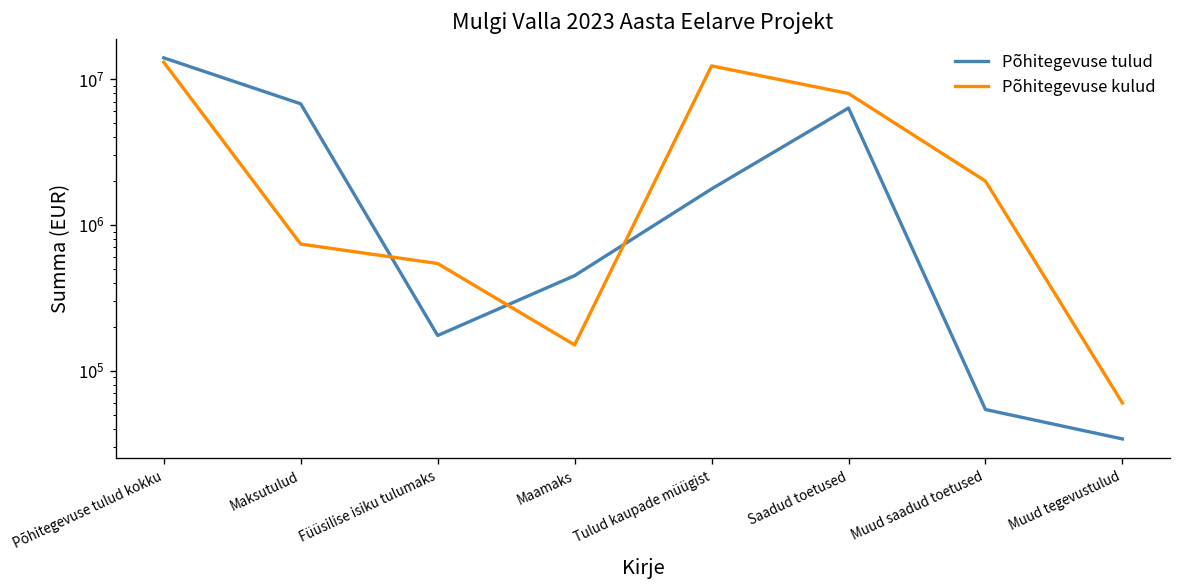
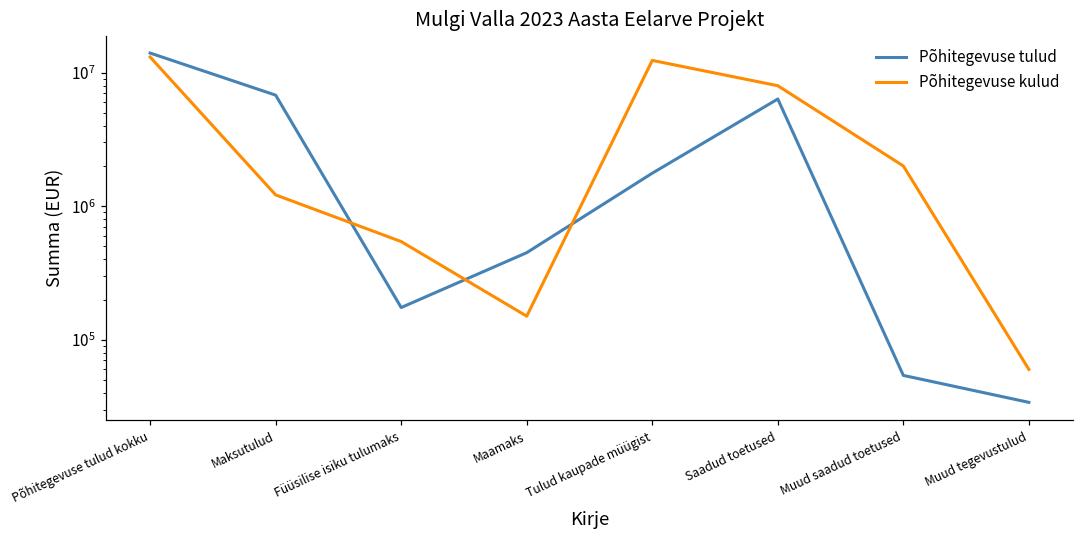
  {
    "Põhitegevuse tulud": {
      "Põhitegevuse tulud kokku": 14000000,
      "Maksutulud": 7000000,
      "Füüsilise isiku tulumaks": 170000,
      "Maamaks": 450000,
      "Tulud kaupade müügist": 1800000,
      "Saadud toetused": 6000000,
      "Muud saadud toetused": 50000,
      "Muud tegevustulud": 34000
    },
    "Põhitegevuse kulud": {
      "Põhitegevuse tulud kokku": 13000000,
-     "Maksutulud": 700000,
+     "Maksutulud": 1200000,
      "Füüsilise isiku tulumaks": 500000,
      "Maamaks": 150000,
      "Tulud kaupade müügist": 12000000,
      "Saadud toetused": 8000000,
      "Muud saadud toetused": 2000000,
      "Muud tegevustulud": 60000
    }
  }
